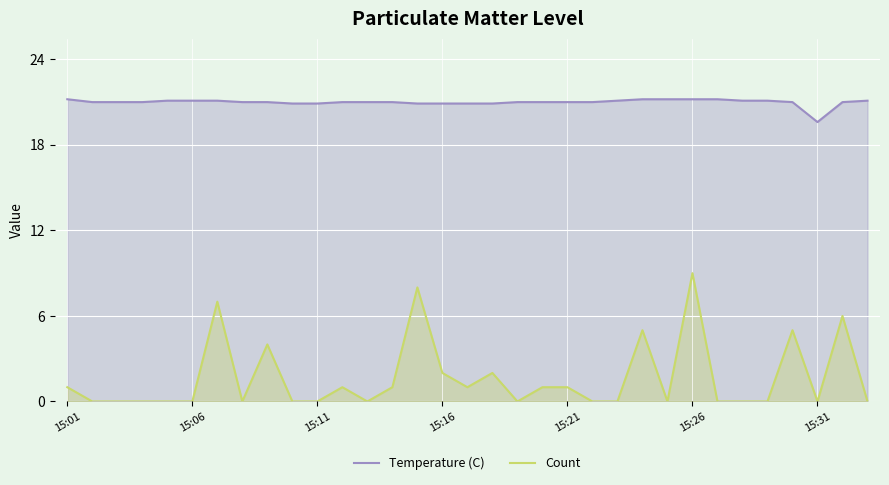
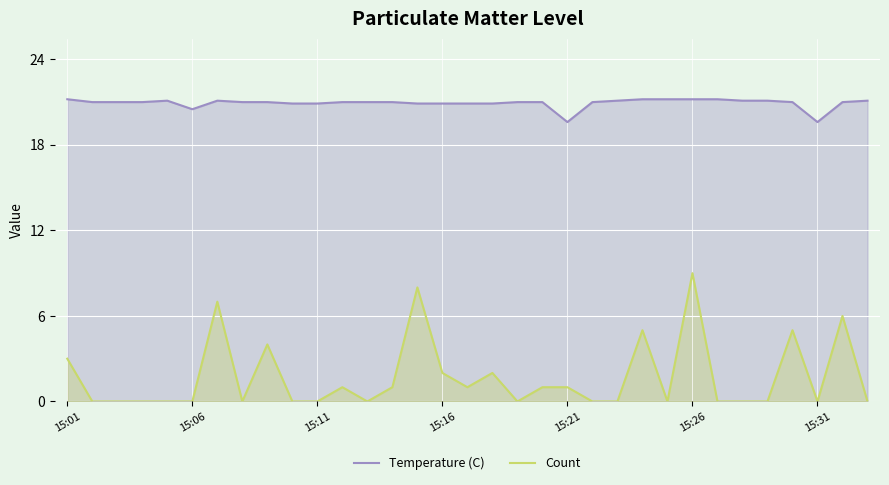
  {
    "Temperature (C)": {
      "15:01": 21.2,
-     "15:06": 21.1,
+     "15:06": 20.5,
      "15:11": 20.9,
      "15:16": 20.9,
-     "15:21": 21.0,
+     "15:21": 19.6,
      "15:26": 21.2,
      "15:31": 19.6
    },
    "Count": {
-     "15:01": 1,
+     "15:01": 3,
      "15:06": 0,
      "15:11": 0,
      "15:16": 2,
      "15:21": 1,
      "15:26": 9,
      "15:31": 0
    }
  }
